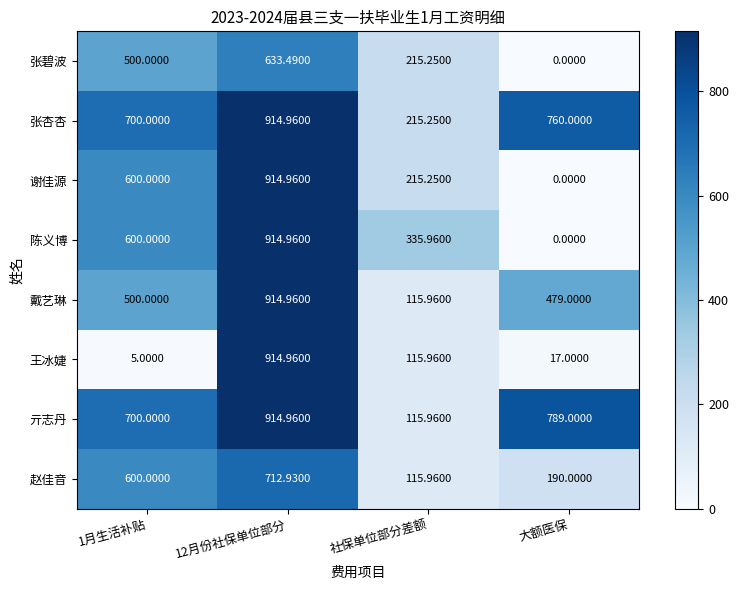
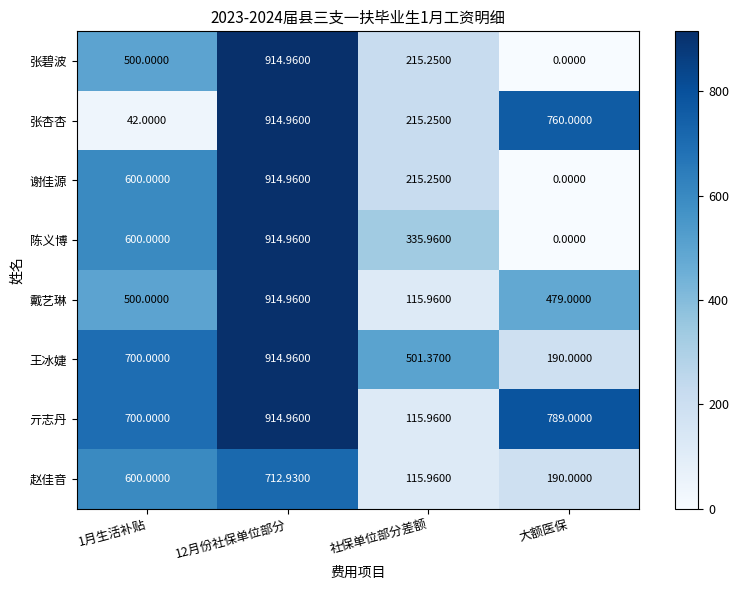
  {
    "张碧波": {
      "1月生活补贴": 500.0000,
-     "12月份社保单位部分": 633.4900,
+     "12月份社保单位部分": 914.9600,
      "社保单位部分差额": 215.2500,
      "大额医保": 0.0000
    },
    "张杏杏": {
-     "1月生活补贴": 700.0000,
+     "1月生活补贴": 42.0000,
      "12月份社保单位部分": 914.9600,
      "社保单位部分差额": 215.2500,
      "大额医保": 760.0000
    },
    "谢佳源": {
      "1月生活补贴": 600.0000,
      "12月份社保单位部分": 914.9600,
      "社保单位部分差额": 215.2500,
      "大额医保": 0.0000
    },
    "陈义博": {
      "1月生活补贴": 600.0000,
      "12月份社保单位部分": 914.9600,
      "社保单位部分差额": 335.9600,
      "大额医保": 0.0000
    },
    "戴艺琳": {
      "1月生活补贴": 500.0000,
      "12月份社保单位部分": 914.9600,
      "社保单位部分差额": 115.9600,
      "大额医保": 479.0000
    },
    "王冰婕": {
-     "1月生活补贴": 5.0000,
+     "1月生活补贴": 700.0000,
      "12月份社保单位部分": 914.9600,
-     "社保单位部分差额": 115.9600,
-     "大额医保": 17.0000
+     "社保单位部分差额": 501.3700,
+     "大额医保": 190.0000
    },
    "亓志丹": {
      "1月生活补贴": 700.0000,
      "12月份社保单位部分": 914.9600,
      "社保单位部分差额": 115.9600,
      "大额医保": 789.0000
    },
    "赵佳音": {
      "1月生活补贴": 600.0000,
      "12月份社保单位部分": 712.9300,
      "社保单位部分差额": 115.9600,
      "大额医保": 190.0000
    }
  }
